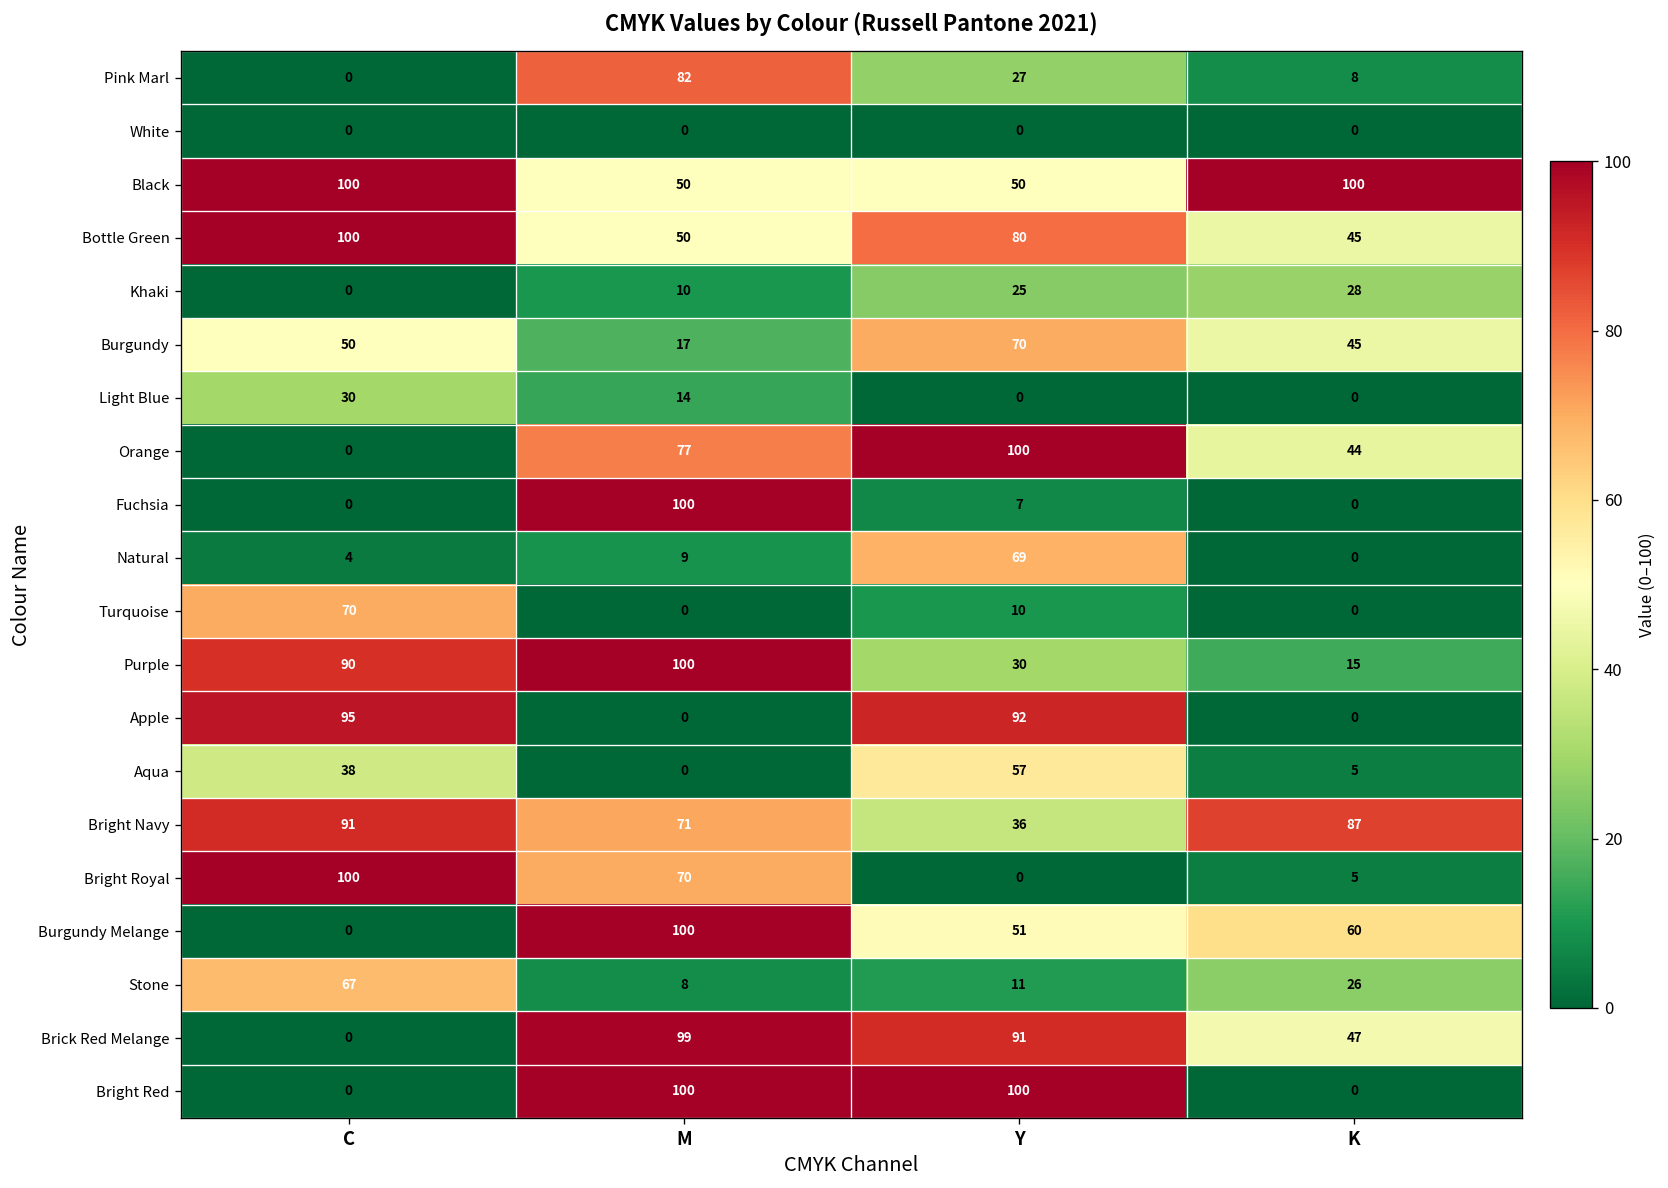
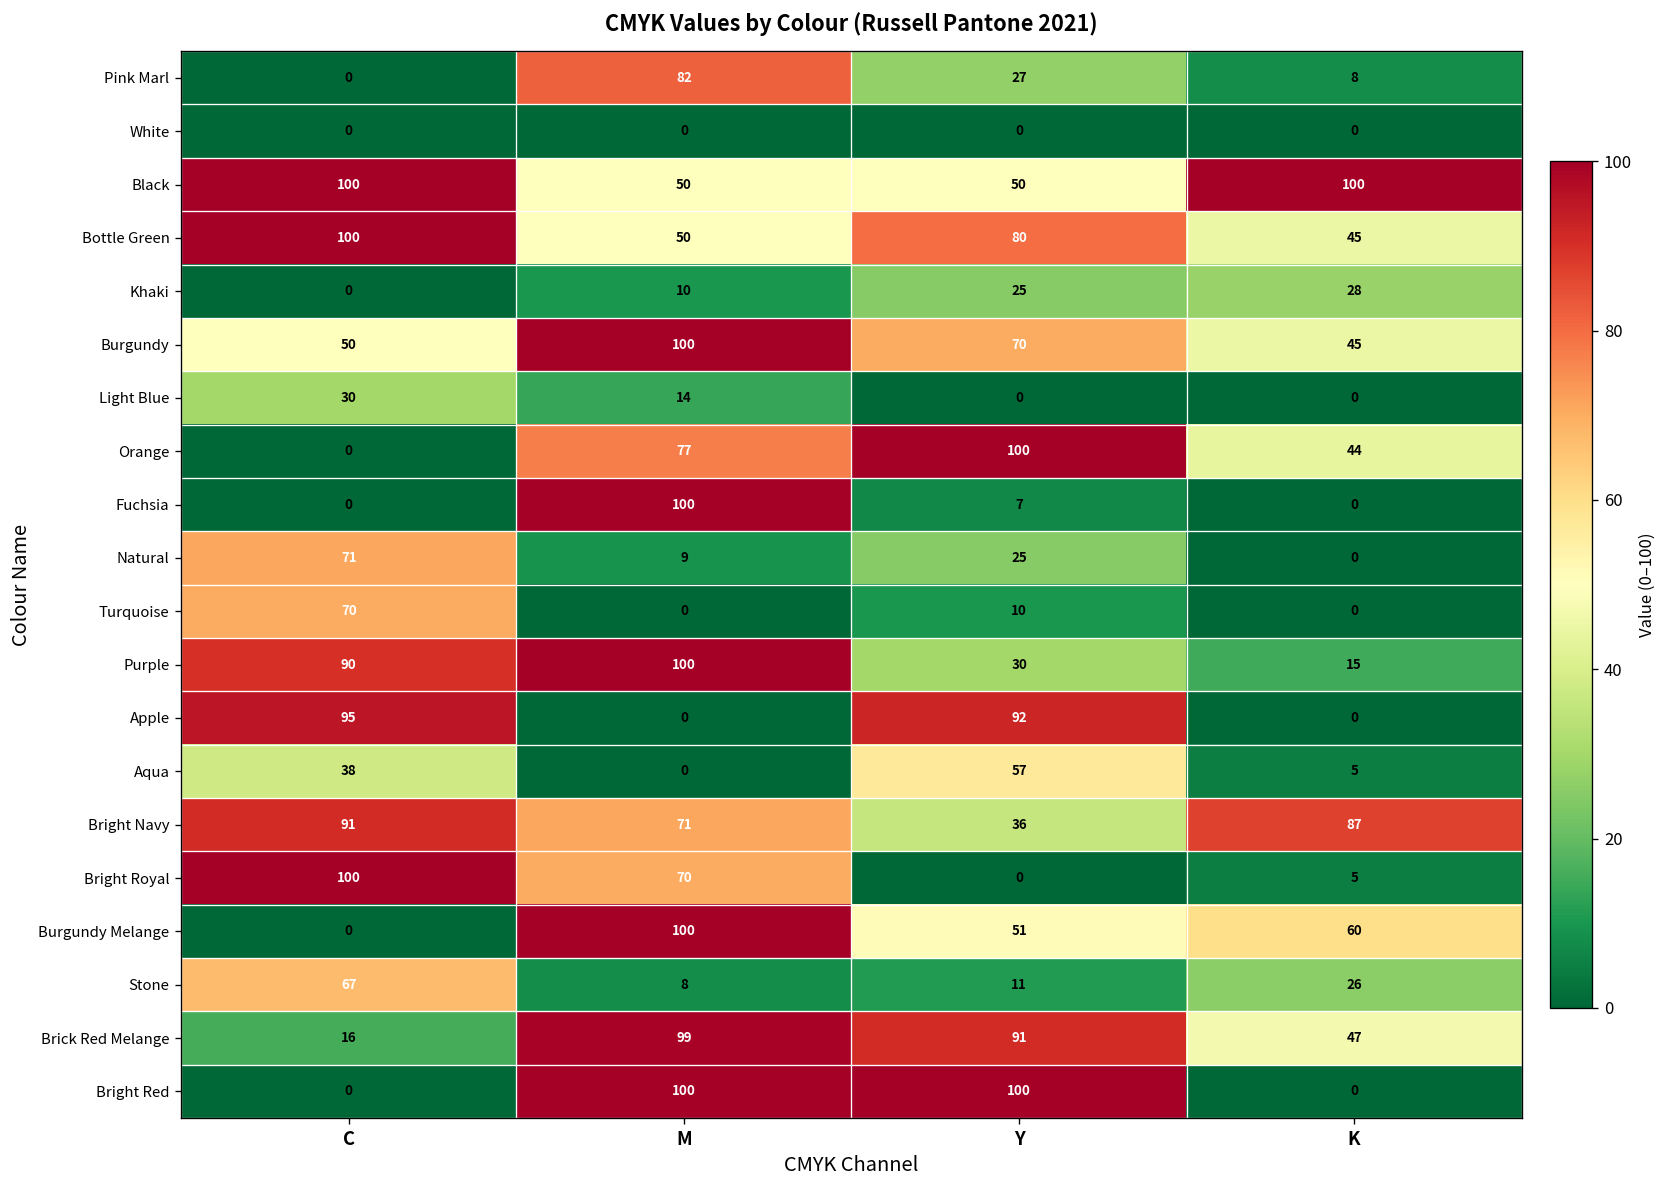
  {
    "Pink Marl": {
      "C": 0,
      "M": 82,
      "Y": 27,
      "K": 8
    },
    "White": {
      "C": 0,
      "M": 0,
      "Y": 0,
      "K": 0
    },
    "Black": {
      "C": 100,
      "M": 50,
      "Y": 50,
      "K": 100
    },
    "Bottle Green": {
      "C": 100,
      "M": 50,
      "Y": 80,
      "K": 45
    },
    "Khaki": {
      "C": 0,
      "M": 10,
      "Y": 25,
      "K": 28
    },
    "Burgundy": {
      "C": 50,
-     "M": 17,
+     "M": 100,
      "Y": 70,
      "K": 45
    },
    "Light Blue": {
      "C": 30,
      "M": 14,
      "Y": 0,
      "K": 0
    },
    "Orange": {
      "C": 0,
      "M": 77,
      "Y": 100,
      "K": 44
    },
    "Fuchsia": {
      "C": 0,
      "M": 100,
      "Y": 7,
      "K": 0
    },
    "Natural": {
-     "C": 4,
+     "C": 71,
      "M": 9,
-     "Y": 69,
+     "Y": 25,
      "K": 0
    },
    "Turquoise": {
      "C": 70,
      "M": 0,
      "Y": 10,
      "K": 0
    },
    "Purple": {
      "C": 90,
      "M": 100,
      "Y": 30,
      "K": 15
    },
    "Apple": {
      "C": 95,
      "M": 0,
      "Y": 92,
      "K": 0
    },
    "Aqua": {
      "C": 38,
      "M": 0,
      "Y": 57,
      "K": 5
    },
    "Bright Navy": {
      "C": 91,
      "M": 71,
      "Y": 36,
      "K": 87
    },
    "Bright Royal": {
      "C": 100,
      "M": 70,
      "Y": 0,
      "K": 5
    },
    "Burgundy Melange": {
      "C": 0,
      "M": 100,
      "Y": 51,
      "K": 60
    },
    "Stone": {
      "C": 67,
      "M": 8,
      "Y": 11,
      "K": 26
    },
    "Brick Red Melange": {
-     "C": 0,
+     "C": 16,
      "M": 99,
      "Y": 91,
      "K": 47
    },
    "Bright Red": {
      "C": 0,
      "M": 100,
      "Y": 100,
      "K": 0
    }
  }
